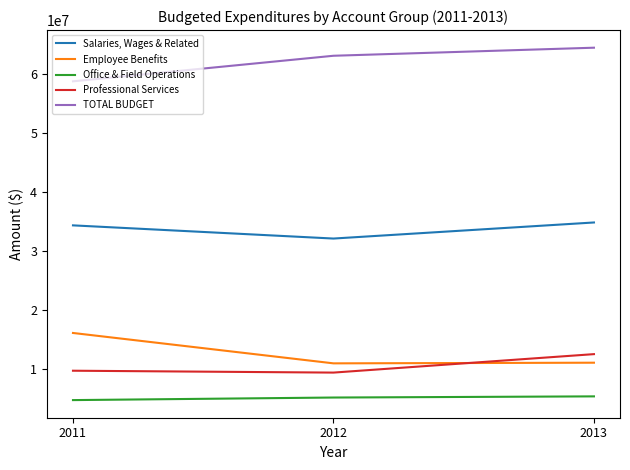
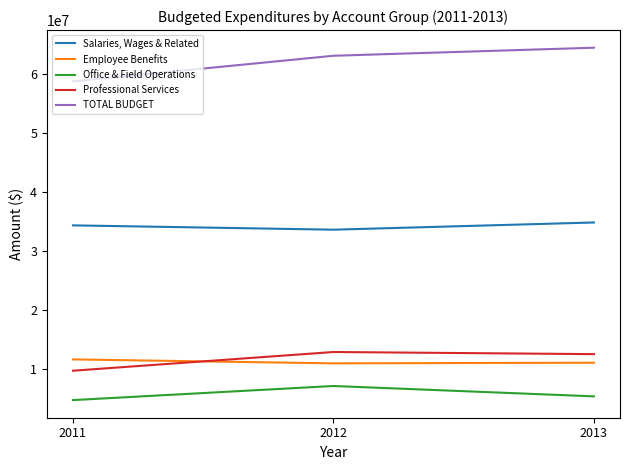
  {
    "Salaries, Wages & Related": {
      "2011": 34000000,
-     "2012": 32000000,
+     "2012": 34000000,
      "2013": 35000000
    },
    "Employee Benefits": {
-     "2011": 16000000,
+     "2011": 12000000,
      "2012": 11000000,
      "2013": 11000000
    },
    "Office & Field Operations": {
      "2011": 5000000,
-     "2012": 5000000,
+     "2012": 7000000,
      "2013": 5000000
    },
    "Professional Services": {
      "2011": 10000000,
-     "2012": 9000000,
+     "2012": 13000000,
      "2013": 12000000
    },
    "TOTAL BUDGET": {
      "2012": 63000000,
      "2013": 64000000
    }
  }
